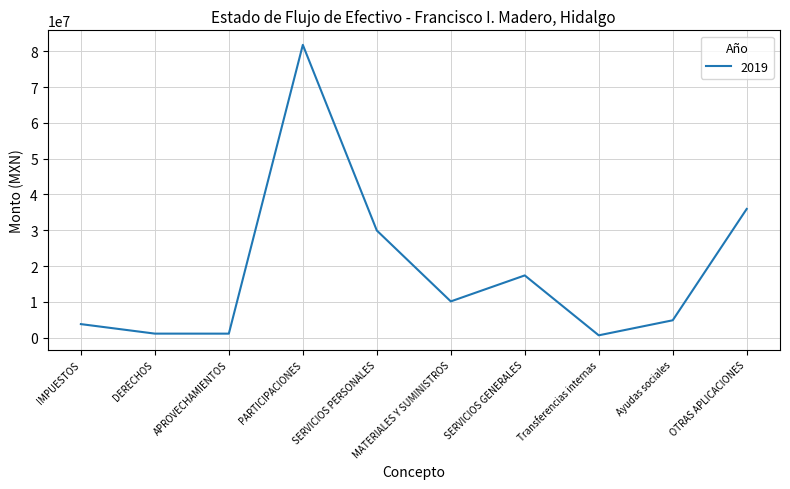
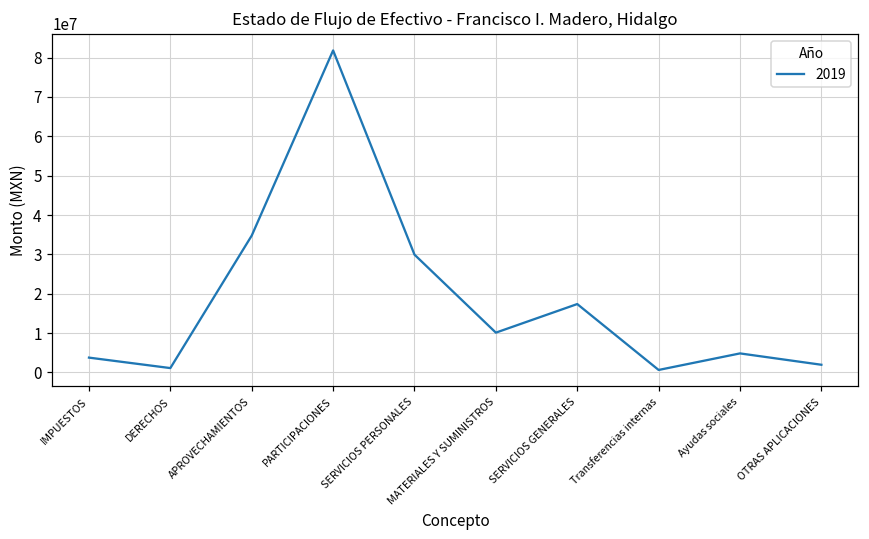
  {
    "IMPUESTOS": 4000000,
    "DERECHOS": 1000000,
-   "APROVECHAMIENTOS": 1000000,
+   "APROVECHAMIENTOS": 35000000,
    "PARTICIPACIONES": 82000000,
    "SERVICIOS PERSONALES": 30000000,
    "MATERIALES Y SUMINISTROS": 10000000,
    "SERVICIOS GENERALES": 17000000,
    "Transferencias internas": 1000000,
    "Ayudas sociales": 5000000,
-   "OTRAS APLICACIONES": 36000000
+   "OTRAS APLICACIONES": 2000000
  }
